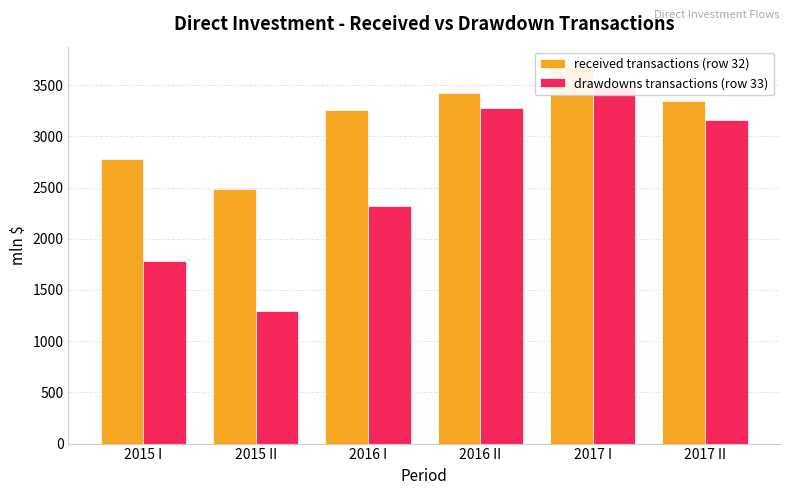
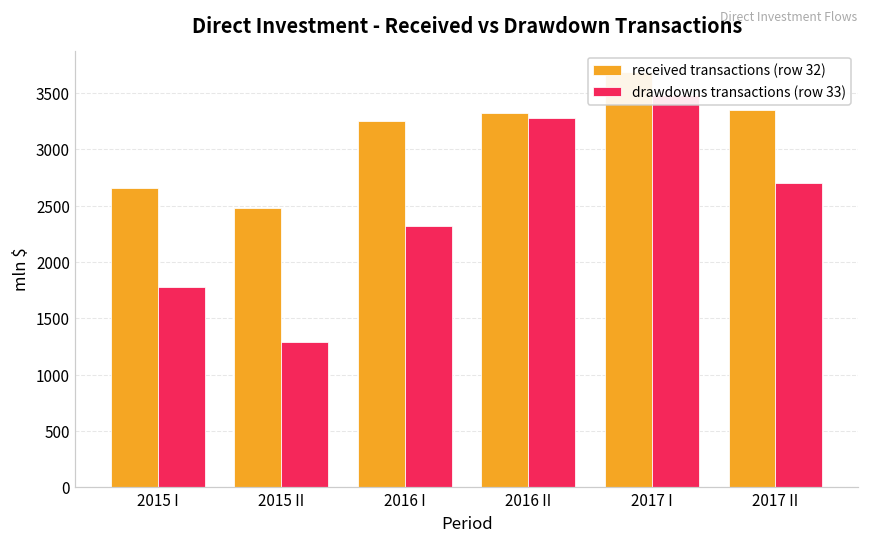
  {
    "received transactions (row 32)": {
-     "2015 I": 2780,
+     "2015 I": 2660,
      "2015 II": 2480,
      "2016 I": 3260,
-     "2016 II": 3420,
+     "2016 II": 3320,
      "2017 II": 3350
    },
    "drawdowns transactions (row 33)": {
      "2015 I": 1780,
      "2015 II": 1290,
      "2016 I": 2320,
      "2016 II": 3280,
-     "2017 II": 3160
+     "2017 II": 2710
    }
  }
